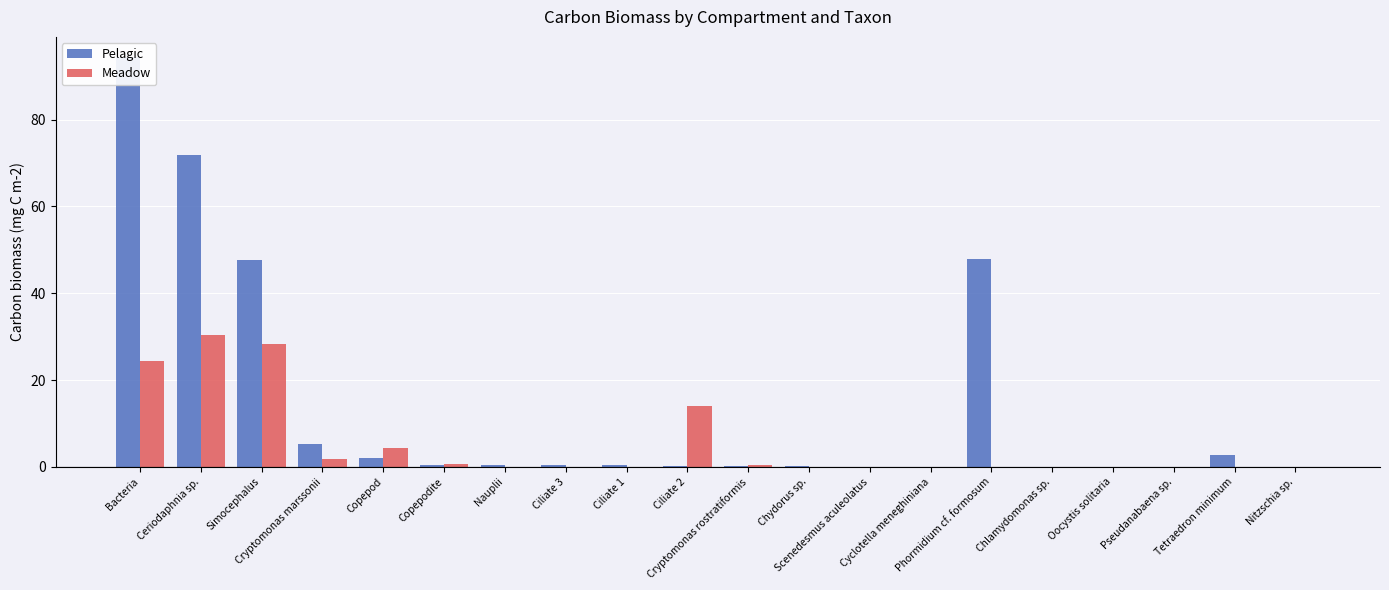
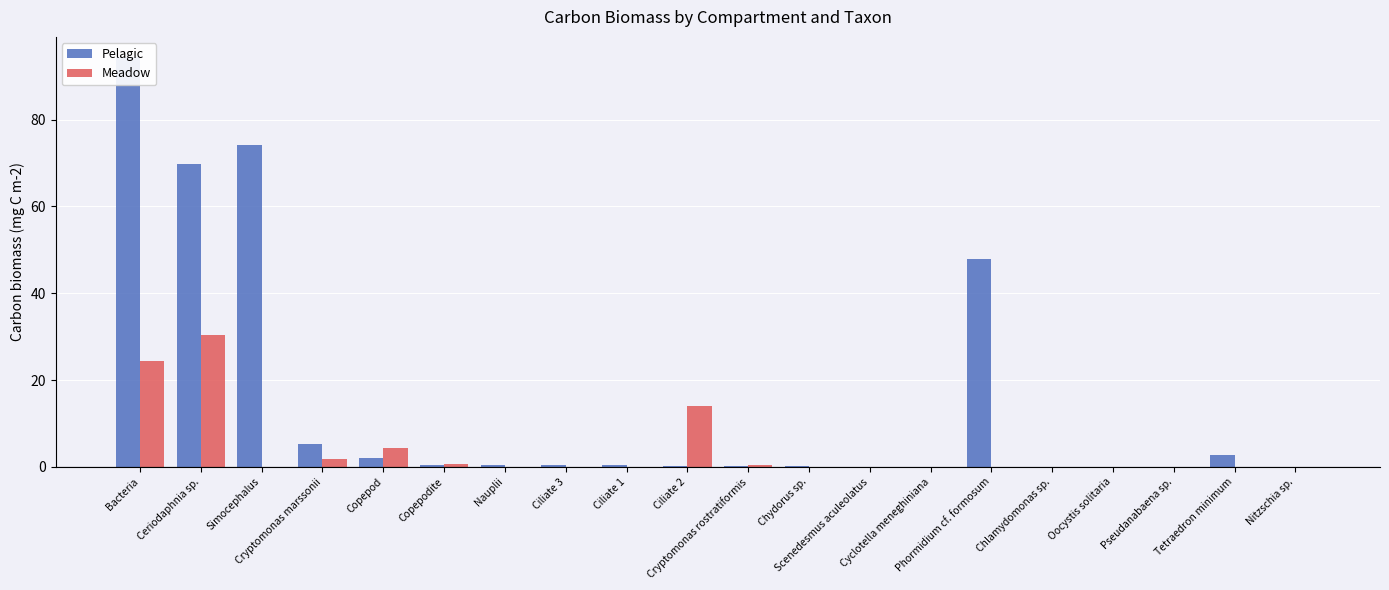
  {
    "Pelagic": {
-     "Ceriodaphnia sp.": 72,
-     "Simocephalus": 48,
+     "Ceriodaphnia sp.": 70,
+     "Simocephalus": 74,
      "Cryptomonas marssonii": 5,
      "Copepod": 2,
      "Phormidium cf. formosum": 48,
      "Tetraedron minimum": 3
    },
    "Meadow": {
      "Bacteria": 24,
      "Ceriodaphnia sp.": 30,
-     "Simocephalus": 28,
+     "Simocephalus": 0,
      "Cryptomonas marssonii": 2,
      "Copepod": 4,
      "Copepodite": 1,
      "Nauplii": 0,
      "Ciliate 3": 0,
      "Ciliate 1": 0,
      "Ciliate 2": 14,
      "Chydorus sp.": 0,
      "Scenedesmus aculeolatus": 0,
      "Oocystis solitaria": 0,
      "Pseudanabaena sp.": 0,
      "Tetraedron minimum": 0,
      "Nitzschia sp.": 0
    }
  }
